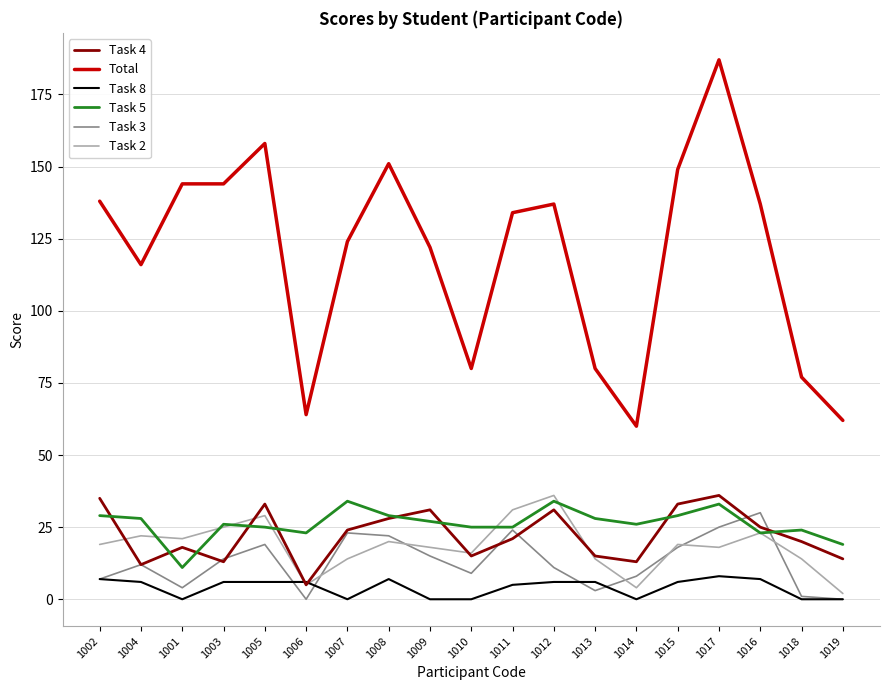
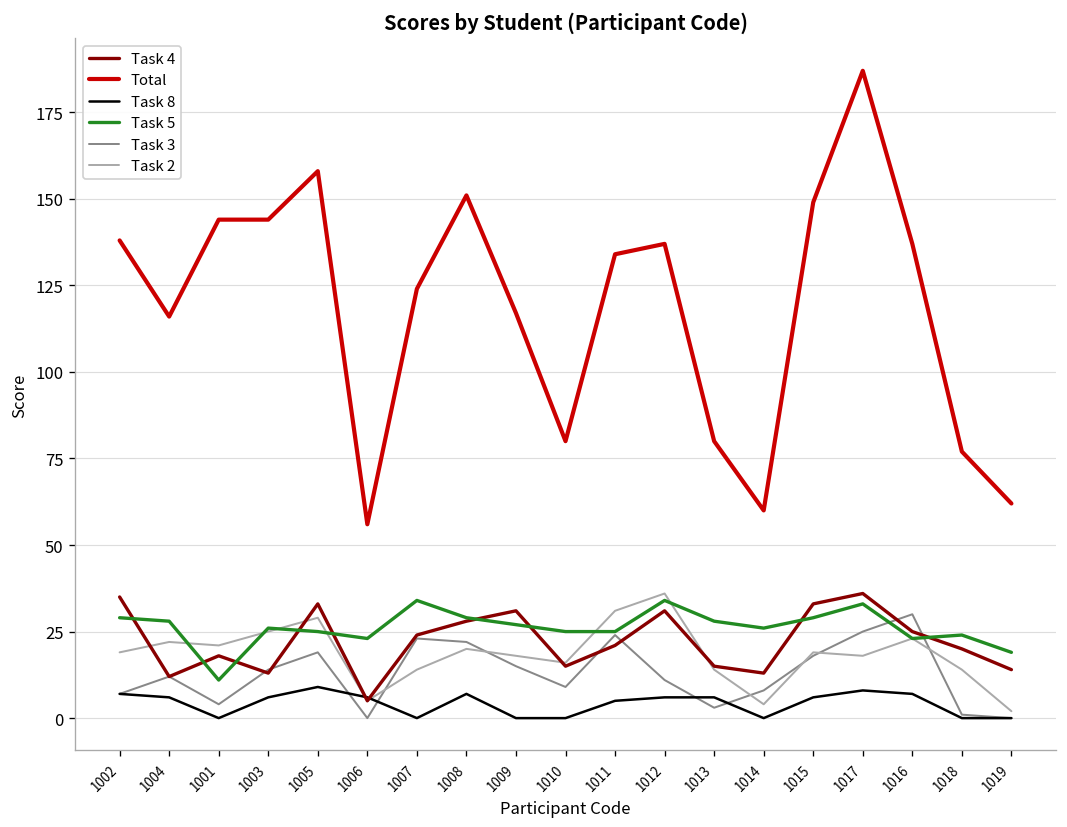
  {
    "Task 4": {
      "1002": 35,
      "1001": 18,
      "1003": 13,
      "1005": 33,
      "1007": 24,
      "1008": 28,
      "1009": 31,
      "1010": 15,
      "1011": 21,
      "1012": 31,
      "1013": 15,
      "1014": 13,
      "1015": 33,
      "1017": 36,
      "1016": 25,
      "1018": 20,
      "1019": 14
    },
    "Total": {
      "1002": 138,
      "1004": 116,
      "1001": 144,
      "1003": 144,
      "1005": 158,
-     "1006": 64,
+     "1006": 56,
      "1007": 124,
      "1008": 151,
-     "1009": 122,
+     "1009": 117,
      "1010": 80,
      "1011": 134,
      "1012": 137,
      "1013": 80,
      "1014": 60,
      "1015": 149,
      "1017": 187,
      "1016": 137,
      "1018": 77,
      "1019": 62
    },
    "Task 8": {
      "1004": 6,
      "1001": 0,
      "1003": 6,
-     "1005": 6,
+     "1005": 9,
      "1006": 6,
      "1007": 0,
      "1008": 7,
      "1009": 0,
      "1010": 0,
      "1011": 5,
      "1012": 6,
      "1013": 6,
      "1014": 0,
      "1015": 6,
      "1017": 8,
      "1016": 7,
      "1018": 0
    },
    "Task 5": {
      "1002": 29,
      "1004": 28,
      "1001": 11,
      "1003": 26,
      "1005": 25,
      "1006": 23,
      "1007": 34,
      "1008": 29,
      "1009": 27,
      "1010": 25,
      "1011": 25,
      "1012": 34,
      "1013": 28,
      "1014": 26,
      "1015": 29,
      "1017": 33,
      "1018": 24,
      "1019": 19
    }
  }
